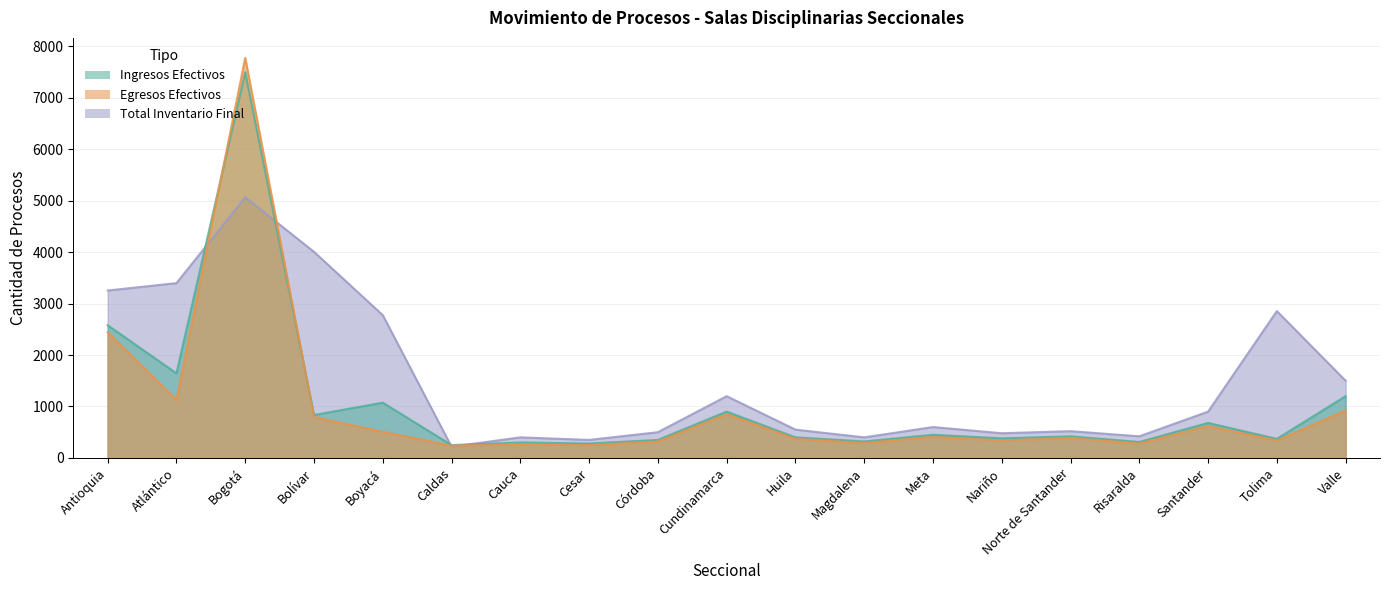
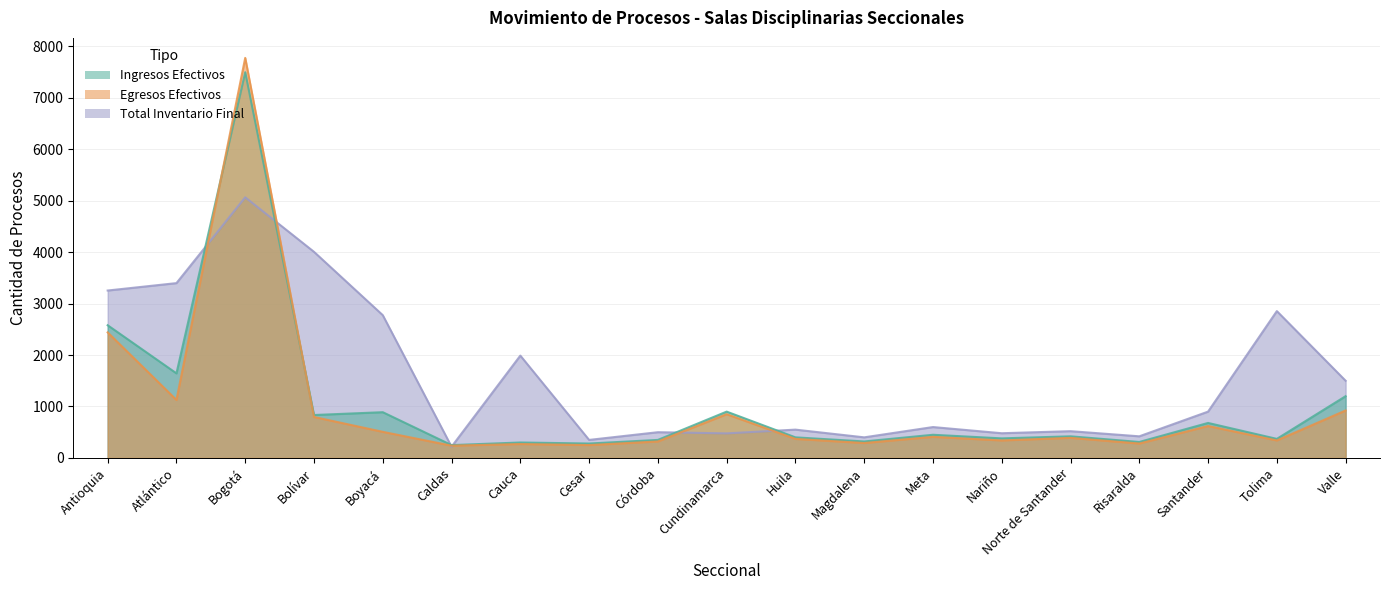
  {
    "Total Inventario Final": {
      "Antioquia": 3300,
      "Atlántico": 3400,
      "Bogotá": 5100,
      "Bolívar": 4000,
      "Boyacá": 2800,
-     "Cauca": 400,
+     "Cauca": 2000,
      "Cesar": 400,
      "Córdoba": 500,
-     "Cundinamarca": 1200,
+     "Cundinamarca": 500,
      "Huila": 600,
      "Magdalena": 400,
      "Meta": 600,
      "Nariño": 500,
      "Norte de Santander": 500,
      "Risaralda": 400,
      "Santander": 900,
      "Tolima": 2900,
      "Valle": 1500
    },
    "Ingresos Efectivos": {
      "Antioquia": 2600,
      "Atlántico": 1600,
      "Bogotá": 7500,
-     "Boyacá": 1100,
+     "Boyacá": 900,
      "Cundinamarca": 900,
      "Santander": 700,
      "Valle": 1200
    },
    "Egresos Efectivos": {
      "Antioquia": 2400,
      "Atlántico": 1100,
      "Bogotá": 7800,
      "Boyacá": 500,
      "Cundinamarca": 900,
      "Santander": 600,
      "Valle": 900
    }
  }
